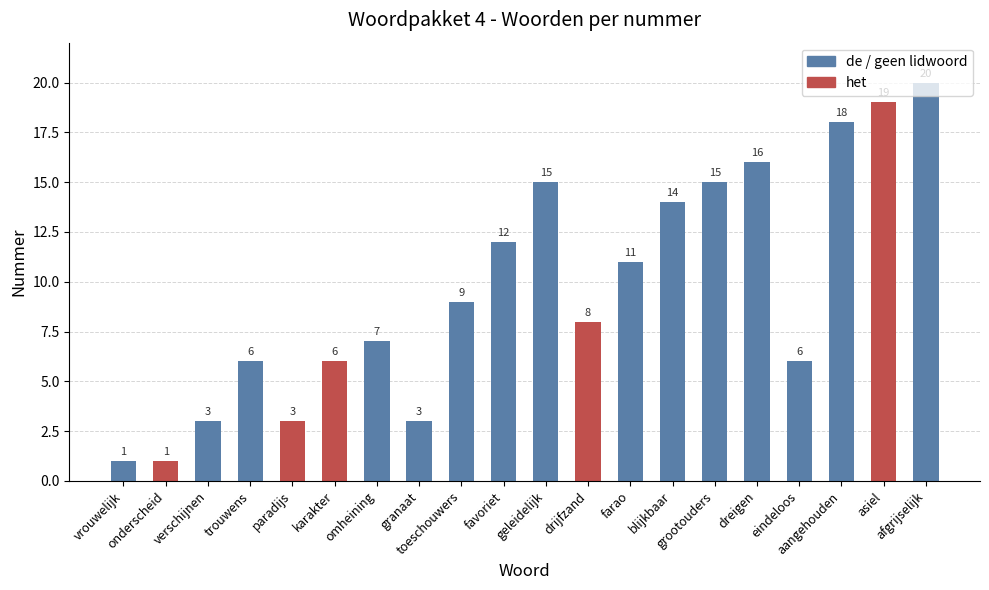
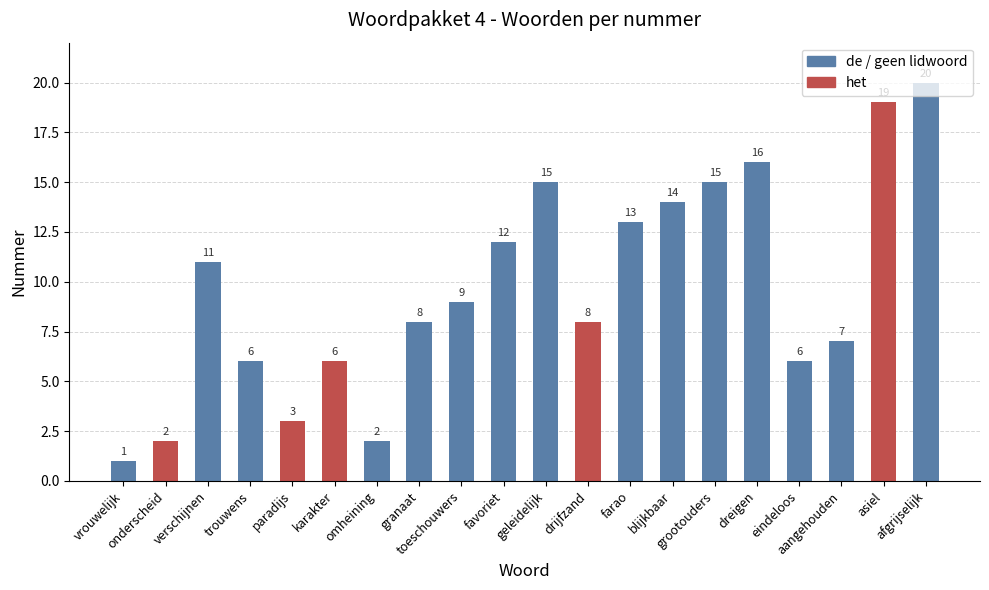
  {
    "vrouwelijk": 1,
-   "onderscheid": 1,
-   "verschijnen": 3,
+   "onderscheid": 2,
+   "verschijnen": 11,
    "trouwens": 6,
    "paradijs": 3,
    "karakter": 6,
-   "omheining": 7,
-   "granaat": 3,
+   "omheining": 2,
+   "granaat": 8,
    "toeschouwers": 9,
    "favoriet": 12,
    "geleidelijk": 15,
    "drijfzand": 8,
-   "farao": 11,
+   "farao": 13,
    "blijkbaar": 14,
    "grootouders": 15,
    "dreigen": 16,
    "eindeloos": 6,
-   "aangehouden": 18
+   "aangehouden": 7
  }
